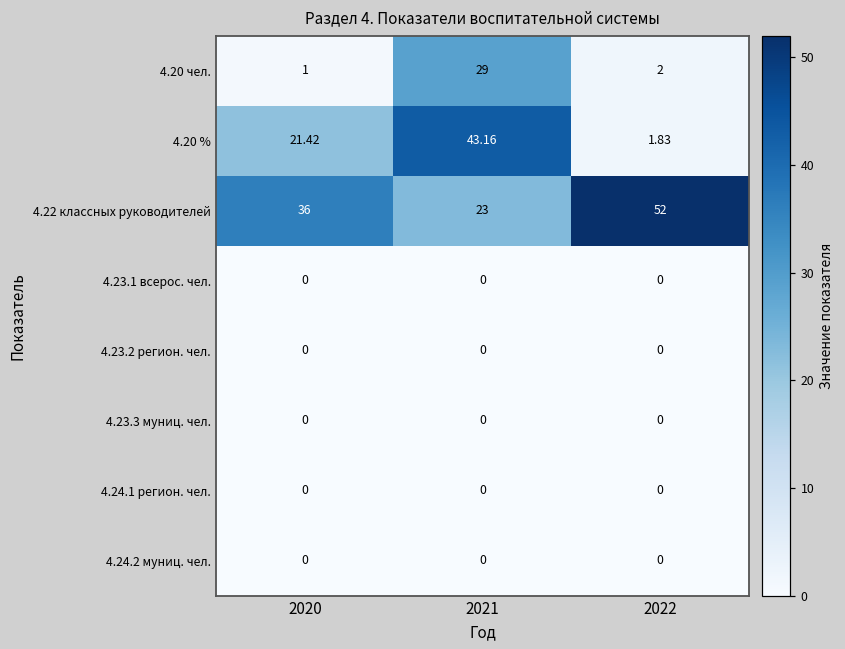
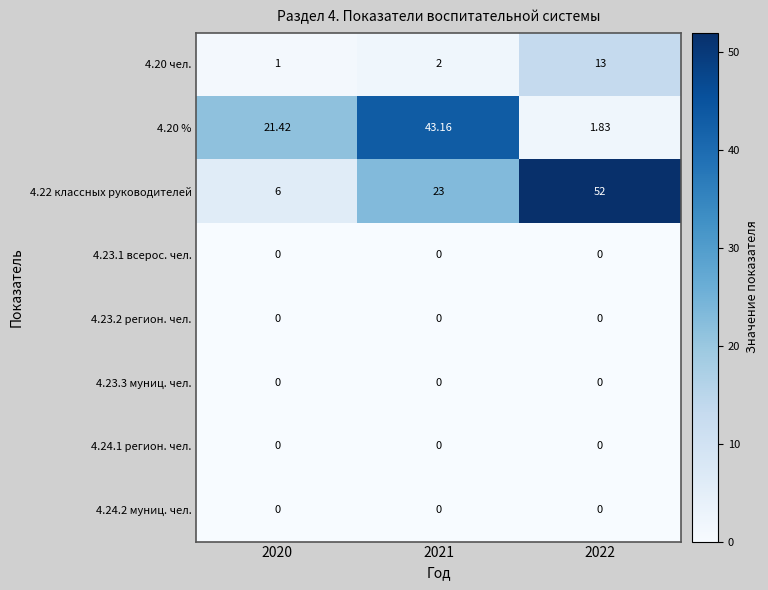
  {
    "4.20 чел.": {
      "2020": 1,
-     "2021": 29,
-     "2022": 2
+     "2021": 2,
+     "2022": 13
    },
    "4.20 %": {
      "2020": 21.42,
      "2021": 43.16,
      "2022": 1.83
    },
    "4.22 классных руководителей": {
-     "2020": 36,
+     "2020": 6,
      "2021": 23,
      "2022": 52
    },
    "4.23.1 всерос. чел.": {
      "2020": 0,
      "2021": 0,
      "2022": 0
    },
    "4.23.2 регион. чел.": {
      "2020": 0,
      "2021": 0,
      "2022": 0
    },
    "4.23.3 муниц. чел.": {
      "2020": 0,
      "2021": 0,
      "2022": 0
    },
    "4.24.1 регион. чел.": {
      "2020": 0,
      "2021": 0,
      "2022": 0
    },
    "4.24.2 муниц. чел.": {
      "2020": 0,
      "2021": 0,
      "2022": 0
    }
  }
